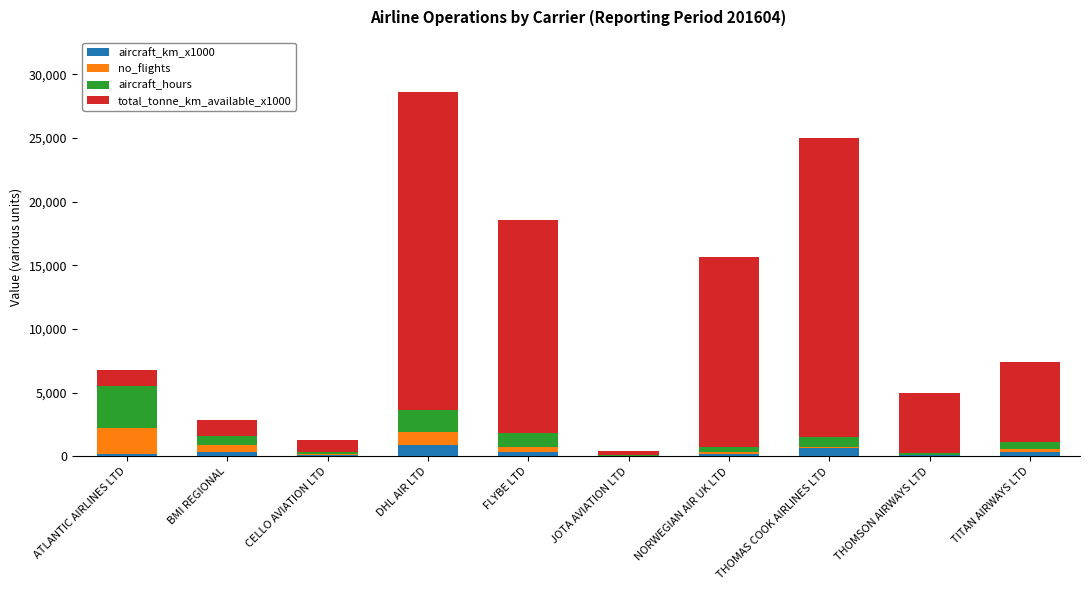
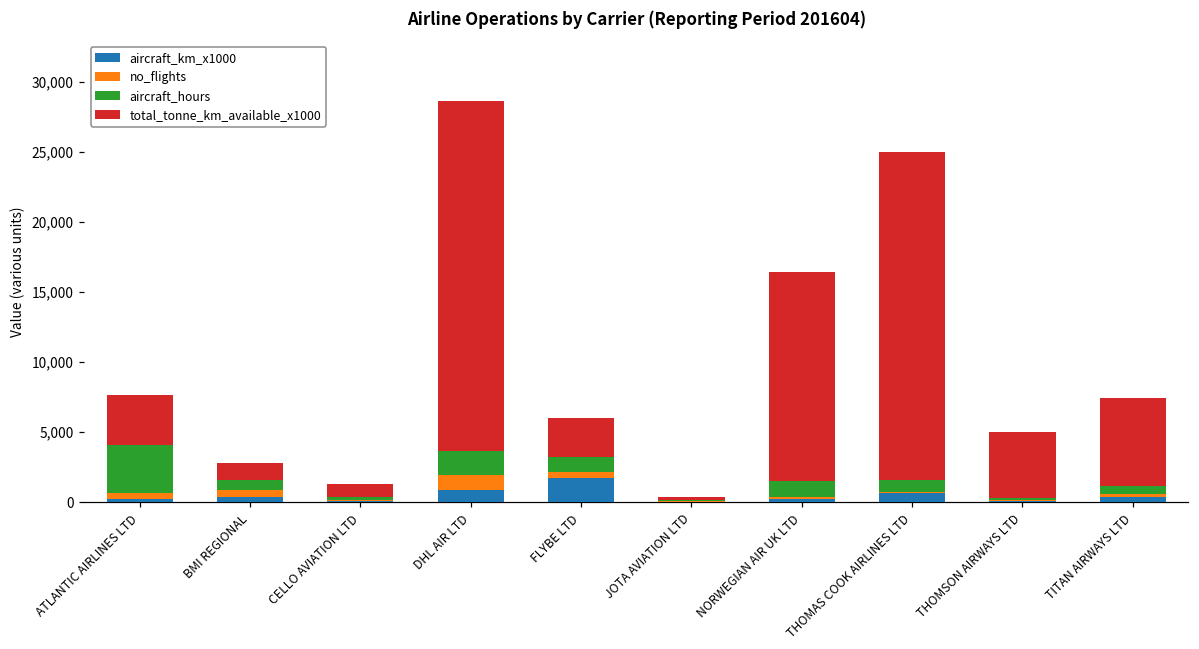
  {
    "aircraft_km_x1000": {
      "ATLANTIC AIRLINES LTD": "200",
      "BMI REGIONAL": "400",
      "DHL AIR LTD": "900",
-     "FLYBE LTD": "400",
+     "FLYBE LTD": "1,700",
      "NORWEGIAN AIR UK LTD": "200",
      "THOMAS COOK AIRLINES LTD": "600",
      "TITAN AIRWAYS LTD": "400"
    },
    "no_flights": {
-     "ATLANTIC AIRLINES LTD": "2,000",
+     "ATLANTIC AIRLINES LTD": "500",
      "BMI REGIONAL": "500",
      "DHL AIR LTD": "1,000",
      "FLYBE LTD": "400"
    },
    "aircraft_hours": {
      "ATLANTIC AIRLINES LTD": "3,400",
      "BMI REGIONAL": "700",
      "DHL AIR LTD": "1,700",
      "FLYBE LTD": "1,100",
-     "NORWEGIAN AIR UK LTD": "400",
+     "NORWEGIAN AIR UK LTD": "1,100",
      "THOMAS COOK AIRLINES LTD": "800",
      "TITAN AIRWAYS LTD": "600"
    },
    "total_tonne_km_available_x1000": {
-     "ATLANTIC AIRLINES LTD": "1,200",
+     "ATLANTIC AIRLINES LTD": "3,600",
      "BMI REGIONAL": "1,200",
      "CELLO AVIATION LTD": "900",
      "DHL AIR LTD": "25,000",
-     "FLYBE LTD": "16,700",
+     "FLYBE LTD": "2,800",
      "JOTA AVIATION LTD": "300",
      "NORWEGIAN AIR UK LTD": "15,000",
      "THOMAS COOK AIRLINES LTD": "23,500",
      "THOMSON AIRWAYS LTD": "4,700",
      "TITAN AIRWAYS LTD": "6,300"
    }
  }
